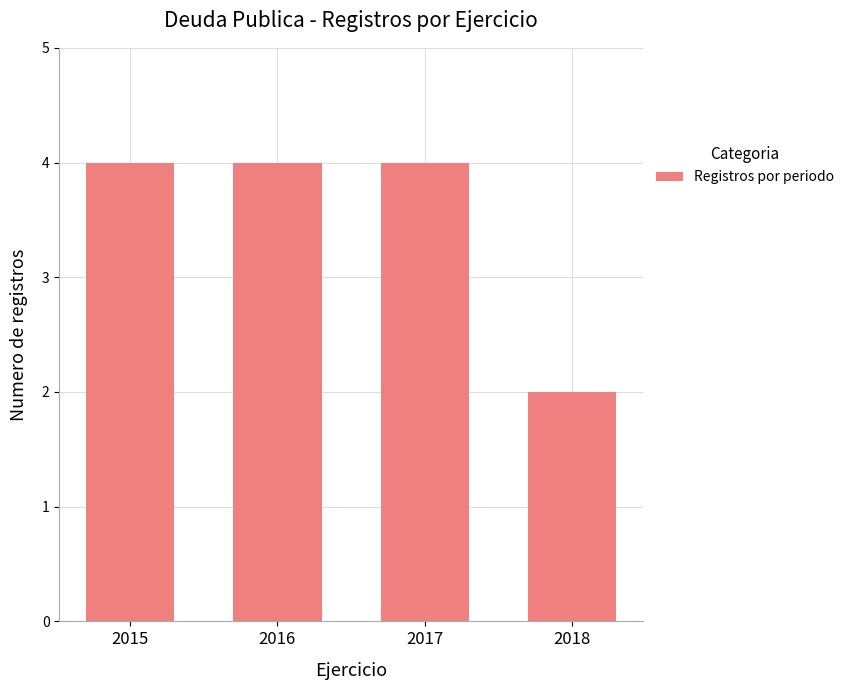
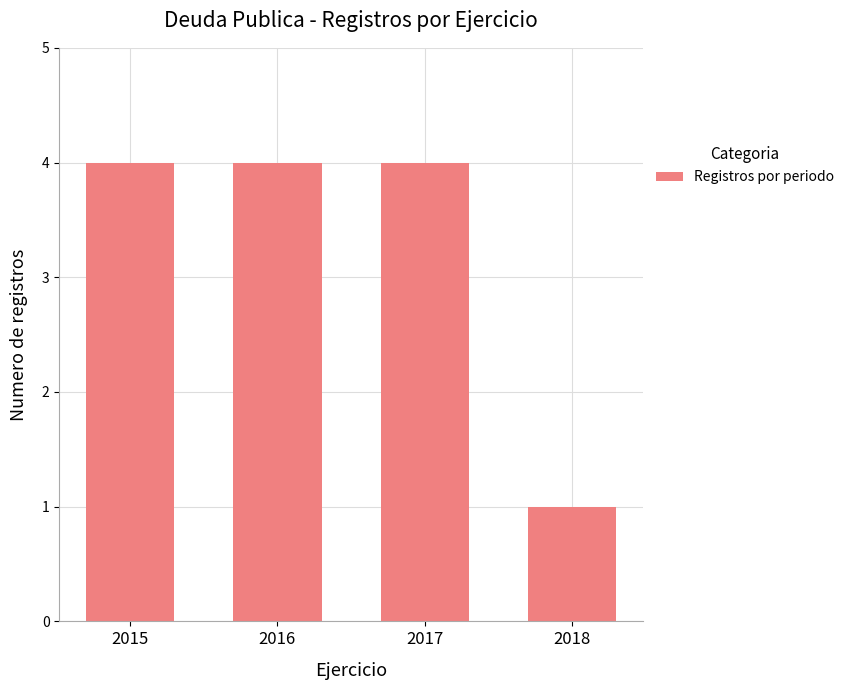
  {
    "2015": 4,
    "2016": 4,
    "2017": 4,
-   "2018": 2
+   "2018": 1
  }
